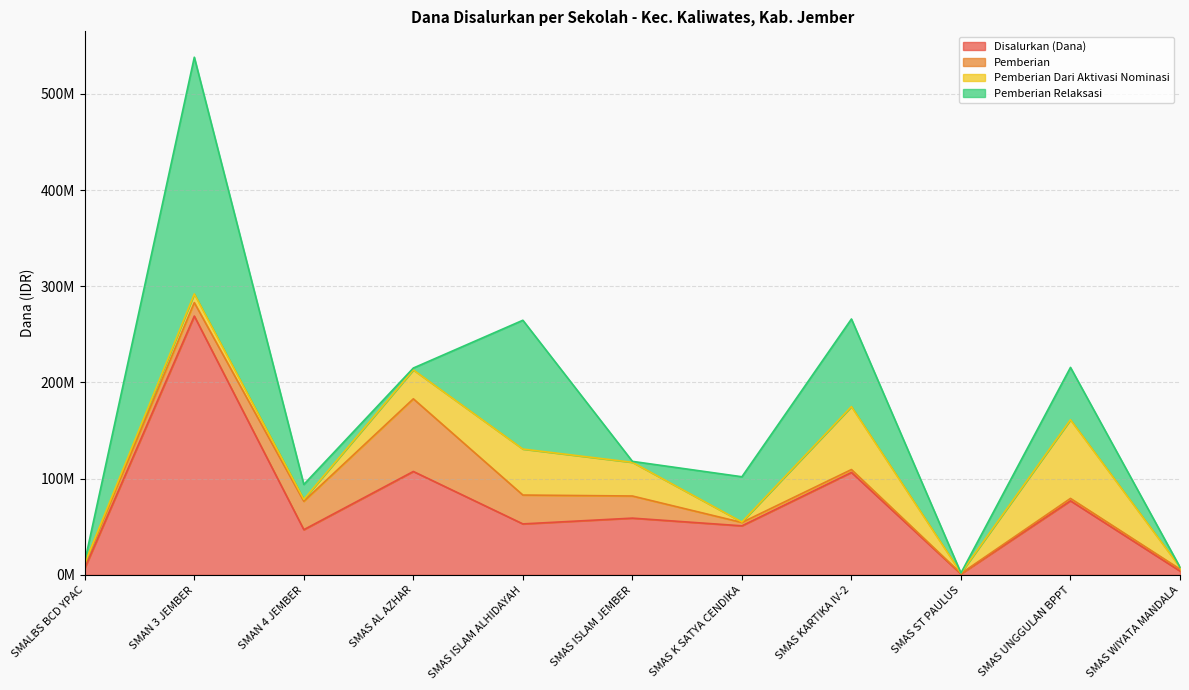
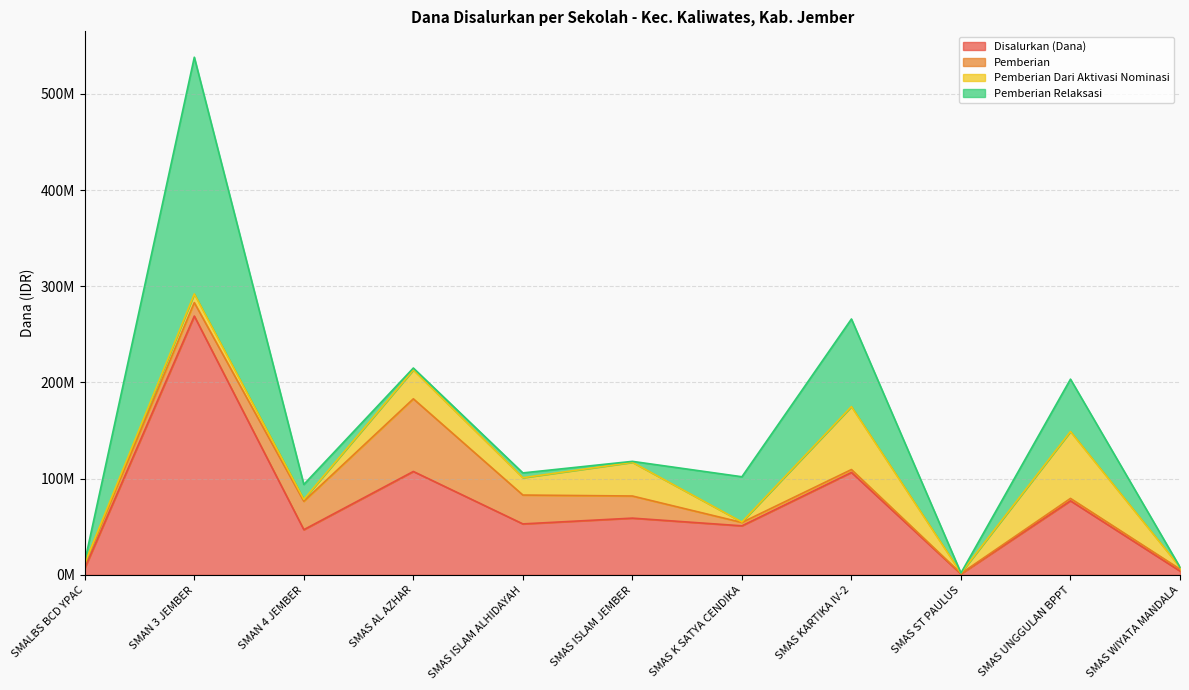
  {
    "Pemberian Dari Aktivasi Nominasi": {
      "SMAN 3 JEMBER": 10000000,
-     "SMAS ISLAM ALHIDAYAH": 50000000,
+     "SMAS ISLAM ALHIDAYAH": 20000000,
      "SMAS KARTIKA IV-2": 70000000,
-     "SMAS UNGGULAN BPPT": 80000000
+     "SMAS UNGGULAN BPPT": 70000000
    },
    "Pemberian Relaksasi": {
      "SMAN 3 JEMBER": 250000000,
      "SMAN 4 JEMBER": 20000000,
-     "SMAS ISLAM ALHIDAYAH": 130000000,
+     "SMAS ISLAM ALHIDAYAH": 10000000,
      "SMAS K SATYA CENDIKA": 50000000,
      "SMAS KARTIKA IV-2": 90000000,
      "SMAS UNGGULAN BPPT": 50000000
    }
  }
